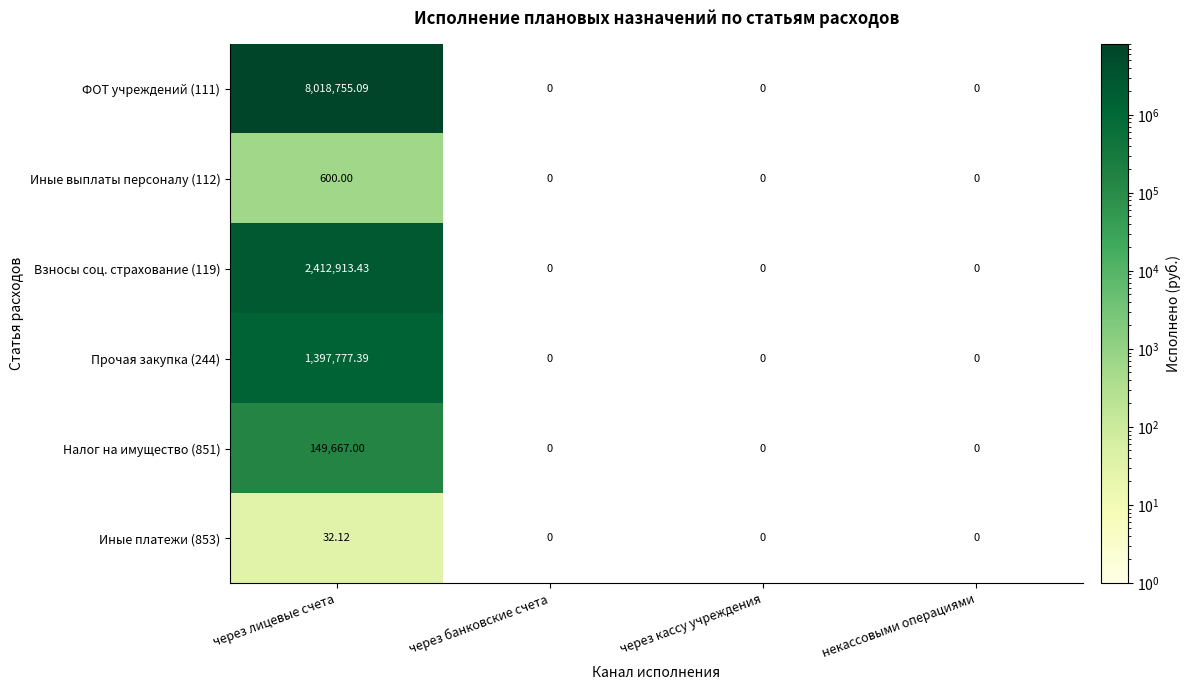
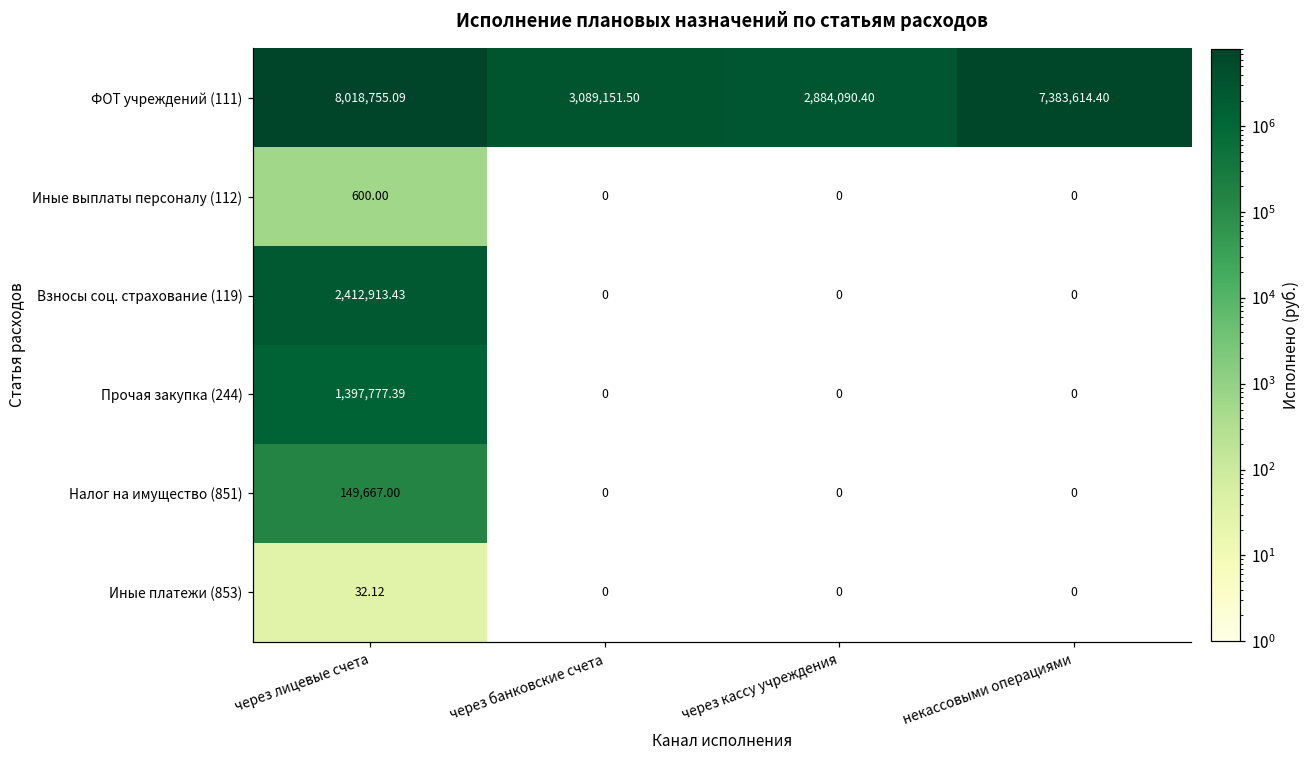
  {
    "ФОТ учреждений (111)": {
      "через лицевые счета": "8,018,755.09",
-     "через банковские счета": "0",
-     "через кассу учреждения": "0",
-     "некассовыми операциями": "0"
+     "через банковские счета": "3,089,151.50",
+     "через кассу учреждения": "2,884,090.40",
+     "некассовыми операциями": "7,383,614.40"
    },
    "Иные выплаты персоналу (112)": {
      "через лицевые счета": "600.00",
      "через банковские счета": "0",
      "через кассу учреждения": "0",
      "некассовыми операциями": "0"
    },
    "Взносы соц. страхование (119)": {
      "через лицевые счета": "2,412,913.43",
      "через банковские счета": "0",
      "через кассу учреждения": "0",
      "некассовыми операциями": "0"
    },
    "Прочая закупка (244)": {
      "через лицевые счета": "1,397,777.39",
      "через банковские счета": "0",
      "через кассу учреждения": "0",
      "некассовыми операциями": "0"
    },
    "Налог на имущество (851)": {
      "через лицевые счета": "149,667.00",
      "через банковские счета": "0",
      "через кассу учреждения": "0",
      "некассовыми операциями": "0"
    },
    "Иные платежи (853)": {
      "через лицевые счета": "32.12",
      "через банковские счета": "0",
      "через кассу учреждения": "0",
      "некассовыми операциями": "0"
    }
  }
